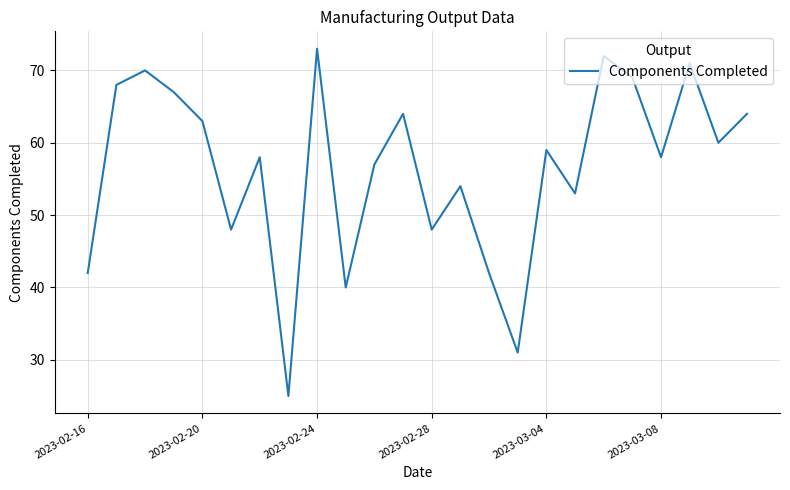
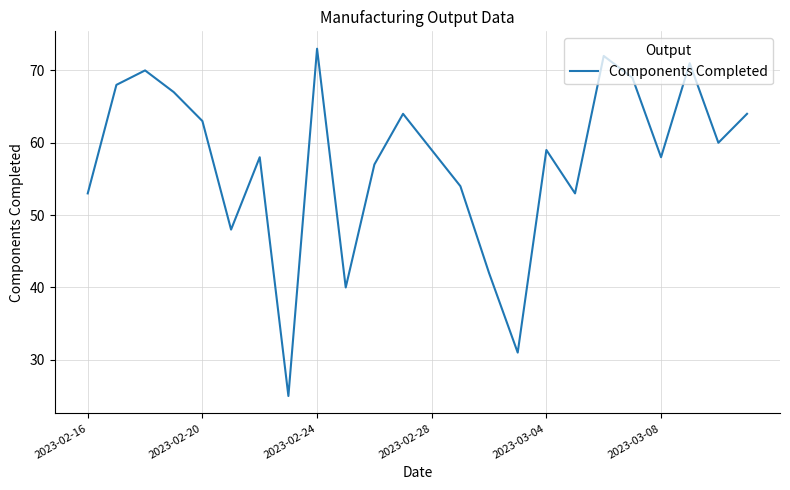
  {
-   "2023-02-16": 42,
+   "2023-02-16": 53,
    "2023-02-20": 63,
    "2023-02-24": 73,
-   "2023-02-28": 48,
+   "2023-02-28": 59,
    "2023-03-04": 59,
    "2023-03-08": 58
  }
